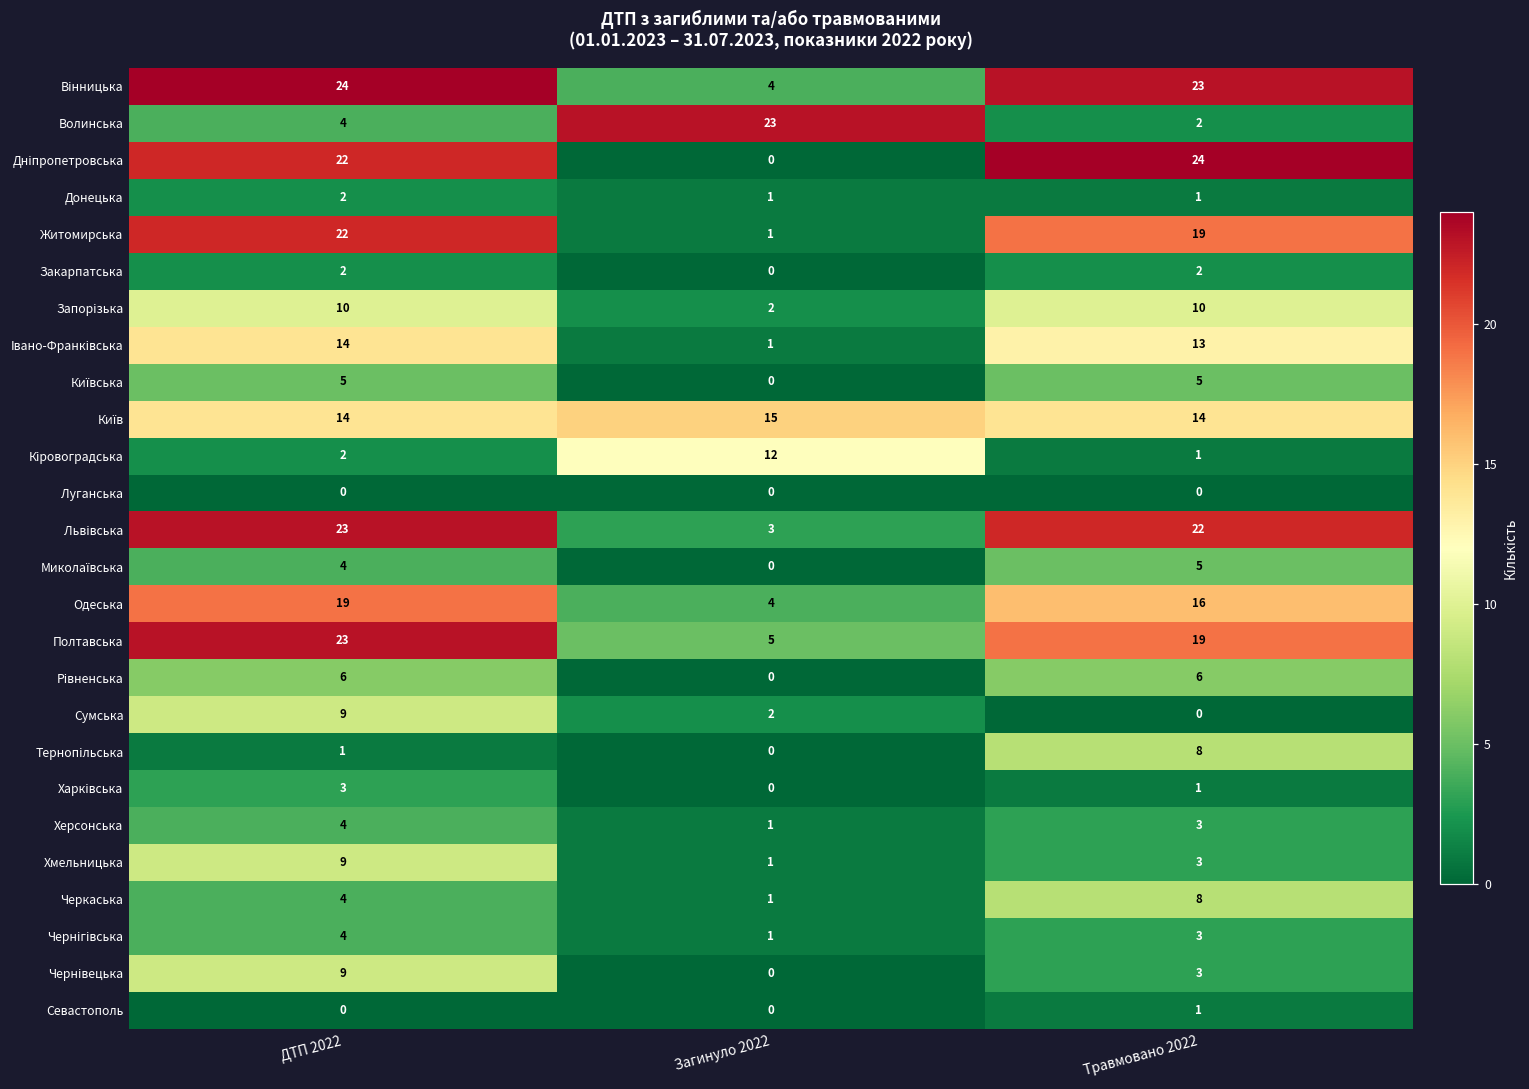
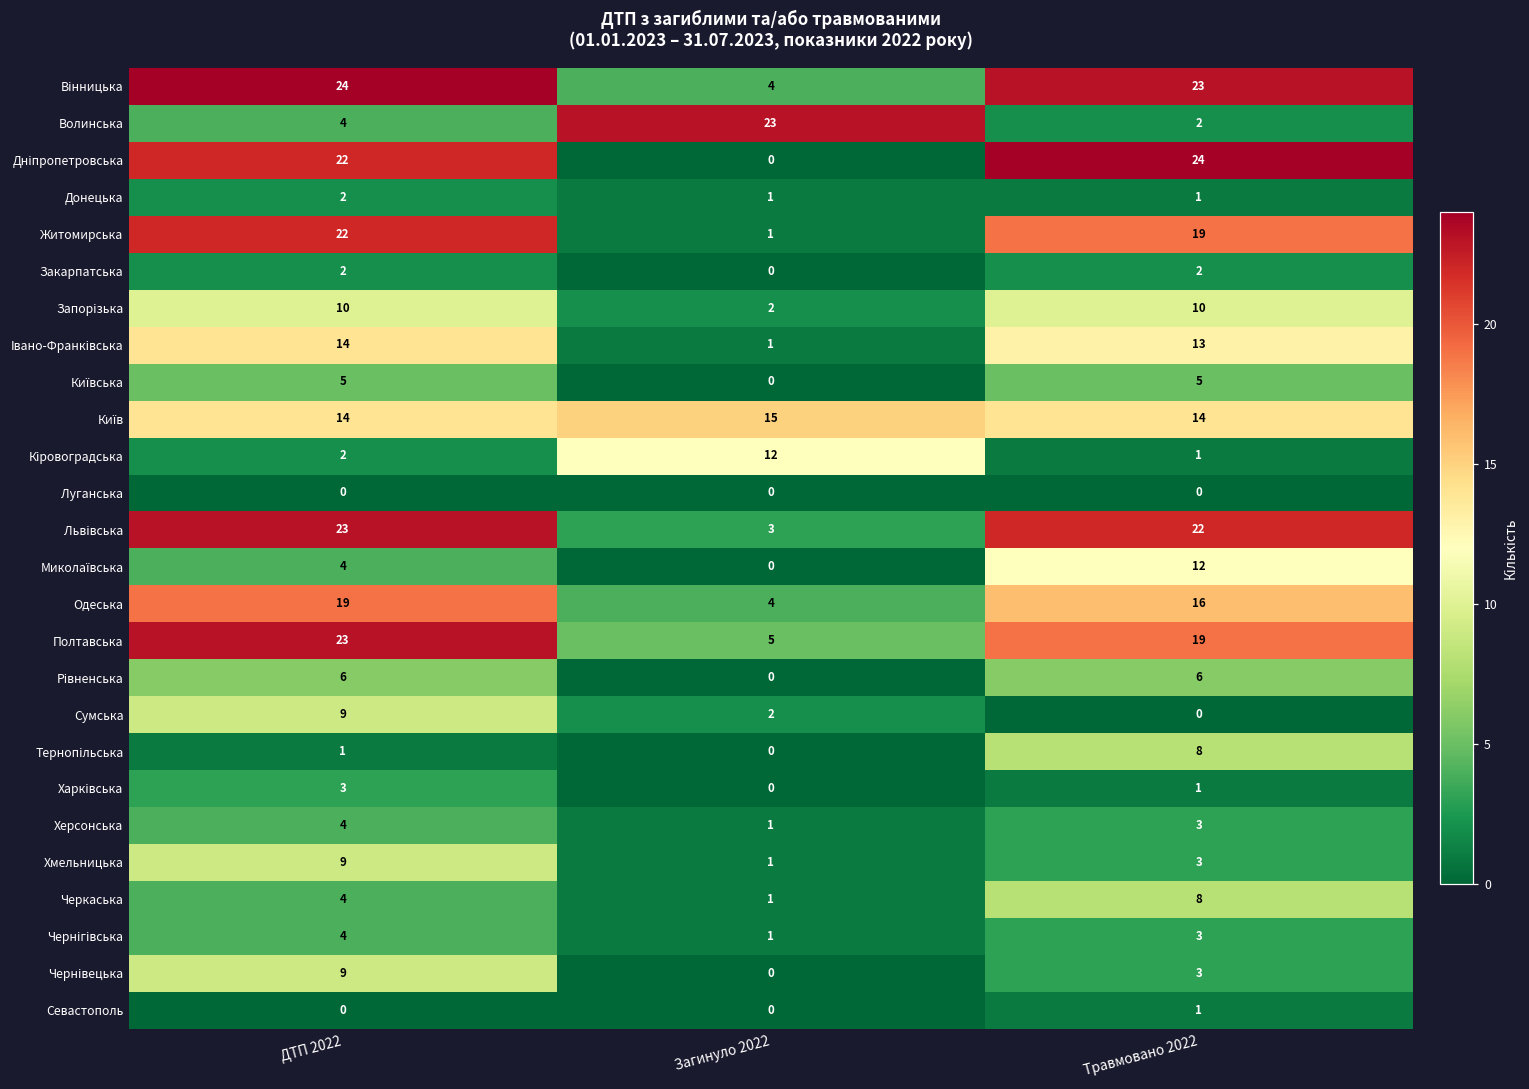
  {
    "Вінницька": {
      "ДТП 2022": 24,
      "Загинуло 2022": 4,
      "Травмовано 2022": 23
    },
    "Волинська": {
      "ДТП 2022": 4,
      "Загинуло 2022": 23,
      "Травмовано 2022": 2
    },
    "Дніпропетровська": {
      "ДТП 2022": 22,
      "Загинуло 2022": 0,
      "Травмовано 2022": 24
    },
    "Донецька": {
      "ДТП 2022": 2,
      "Загинуло 2022": 1,
      "Травмовано 2022": 1
    },
    "Житомирська": {
      "ДТП 2022": 22,
      "Загинуло 2022": 1,
      "Травмовано 2022": 19
    },
    "Закарпатська": {
      "ДТП 2022": 2,
      "Загинуло 2022": 0,
      "Травмовано 2022": 2
    },
    "Запорізька": {
      "ДТП 2022": 10,
      "Загинуло 2022": 2,
      "Травмовано 2022": 10
    },
    "Івано-Франківська": {
      "ДТП 2022": 14,
      "Загинуло 2022": 1,
      "Травмовано 2022": 13
    },
    "Київська": {
      "ДТП 2022": 5,
      "Загинуло 2022": 0,
      "Травмовано 2022": 5
    },
    "Київ": {
      "ДТП 2022": 14,
      "Загинуло 2022": 15,
      "Травмовано 2022": 14
    },
    "Кіровоградська": {
      "ДТП 2022": 2,
      "Загинуло 2022": 12,
      "Травмовано 2022": 1
    },
    "Луганська": {
      "ДТП 2022": 0,
      "Загинуло 2022": 0,
      "Травмовано 2022": 0
    },
    "Львівська": {
      "ДТП 2022": 23,
      "Загинуло 2022": 3,
      "Травмовано 2022": 22
    },
    "Миколаївська": {
      "ДТП 2022": 4,
      "Загинуло 2022": 0,
-     "Травмовано 2022": 5
+     "Травмовано 2022": 12
    },
    "Одеська": {
      "ДТП 2022": 19,
      "Загинуло 2022": 4,
      "Травмовано 2022": 16
    },
    "Полтавська": {
      "ДТП 2022": 23,
      "Загинуло 2022": 5,
      "Травмовано 2022": 19
    },
    "Рівненська": {
      "ДТП 2022": 6,
      "Загинуло 2022": 0,
      "Травмовано 2022": 6
    },
    "Сумська": {
      "ДТП 2022": 9,
      "Загинуло 2022": 2,
      "Травмовано 2022": 0
    },
    "Тернопільська": {
      "ДТП 2022": 1,
      "Загинуло 2022": 0,
      "Травмовано 2022": 8
    },
    "Харківська": {
      "ДТП 2022": 3,
      "Загинуло 2022": 0,
      "Травмовано 2022": 1
    },
    "Херсонська": {
      "ДТП 2022": 4,
      "Загинуло 2022": 1,
      "Травмовано 2022": 3
    },
    "Хмельницька": {
      "ДТП 2022": 9,
      "Загинуло 2022": 1,
      "Травмовано 2022": 3
    },
    "Черкаська": {
      "ДТП 2022": 4,
      "Загинуло 2022": 1,
      "Травмовано 2022": 8
    },
    "Чернігівська": {
      "ДТП 2022": 4,
      "Загинуло 2022": 1,
      "Травмовано 2022": 3
    },
    "Чернівецька": {
      "ДТП 2022": 9,
      "Загинуло 2022": 0,
      "Травмовано 2022": 3
    },
    "Севастополь": {
      "ДТП 2022": 0,
      "Загинуло 2022": 0,
      "Травмовано 2022": 1
    }
  }
